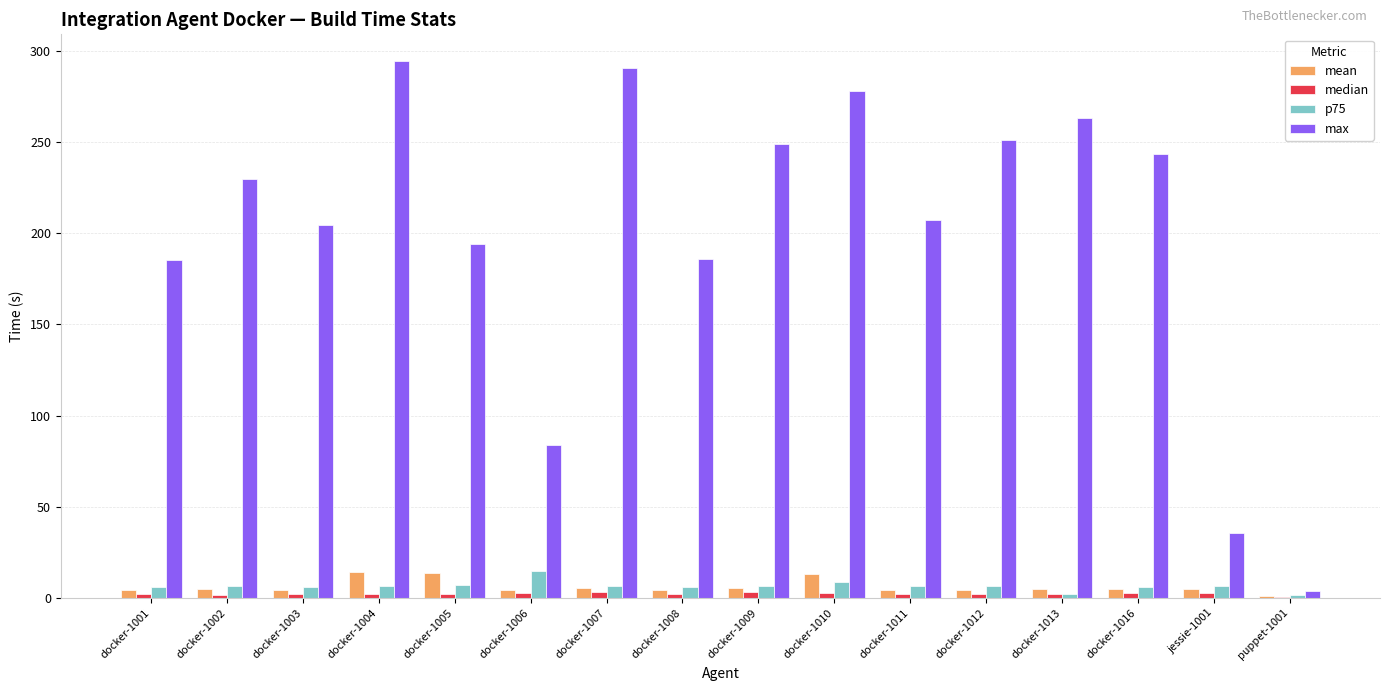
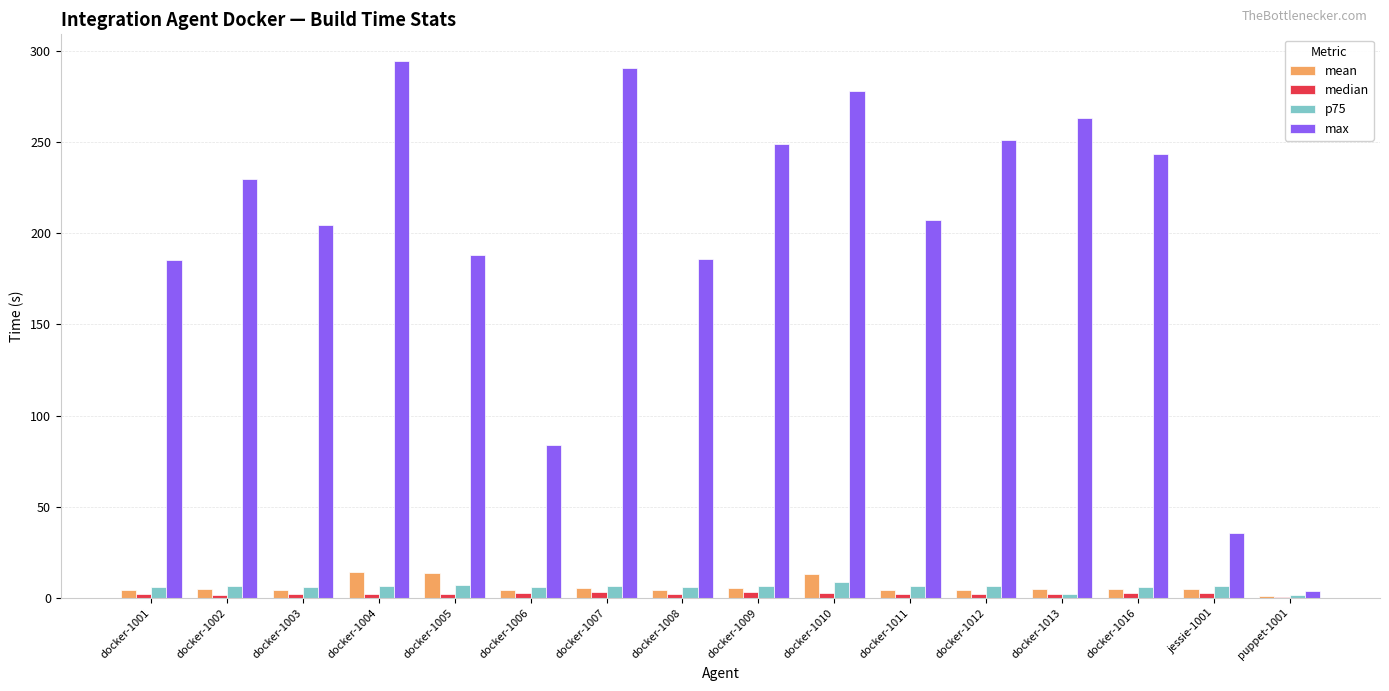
  {
    "mean": {
      "docker-1001": 4,
      "docker-1002": 5,
      "docker-1003": 4,
      "docker-1004": 14,
      "docker-1005": 14,
      "docker-1006": 4,
      "docker-1007": 6,
      "docker-1008": 4,
      "docker-1009": 5,
      "docker-1010": 13,
      "docker-1011": 4,
      "docker-1012": 5,
      "docker-1013": 5,
      "docker-1016": 5,
      "jessie-1001": 5
    },
    "median": {
      "docker-1001": 2,
      "docker-1002": 2,
      "docker-1003": 2,
      "docker-1004": 2,
      "docker-1005": 2,
      "docker-1006": 2,
      "docker-1007": 3,
      "docker-1008": 2,
      "docker-1009": 3,
      "docker-1010": 3,
      "docker-1011": 2,
      "docker-1012": 2,
      "docker-1013": 2,
      "docker-1016": 3,
      "jessie-1001": 3
    },
    "p75": {
      "docker-1001": 6,
      "docker-1002": 6,
      "docker-1003": 6,
      "docker-1004": 6,
      "docker-1005": 7,
-     "docker-1006": 15,
+     "docker-1006": 6,
      "docker-1007": 7,
      "docker-1008": 6,
      "docker-1009": 7,
      "docker-1010": 8,
      "docker-1011": 6,
      "docker-1012": 6,
      "docker-1013": 2,
      "docker-1016": 6,
      "jessie-1001": 6,
      "puppet-1001": 2
    },
    "max": {
      "docker-1001": 185,
      "docker-1002": 229,
      "docker-1003": 204,
      "docker-1004": 294,
-     "docker-1005": 194,
+     "docker-1005": 188,
      "docker-1006": 84,
      "docker-1007": 291,
      "docker-1008": 186,
      "docker-1009": 249,
      "docker-1010": 278,
      "docker-1011": 207,
      "docker-1012": 251,
      "docker-1013": 263,
      "docker-1016": 243,
      "jessie-1001": 35,
      "puppet-1001": 4
    }
  }
